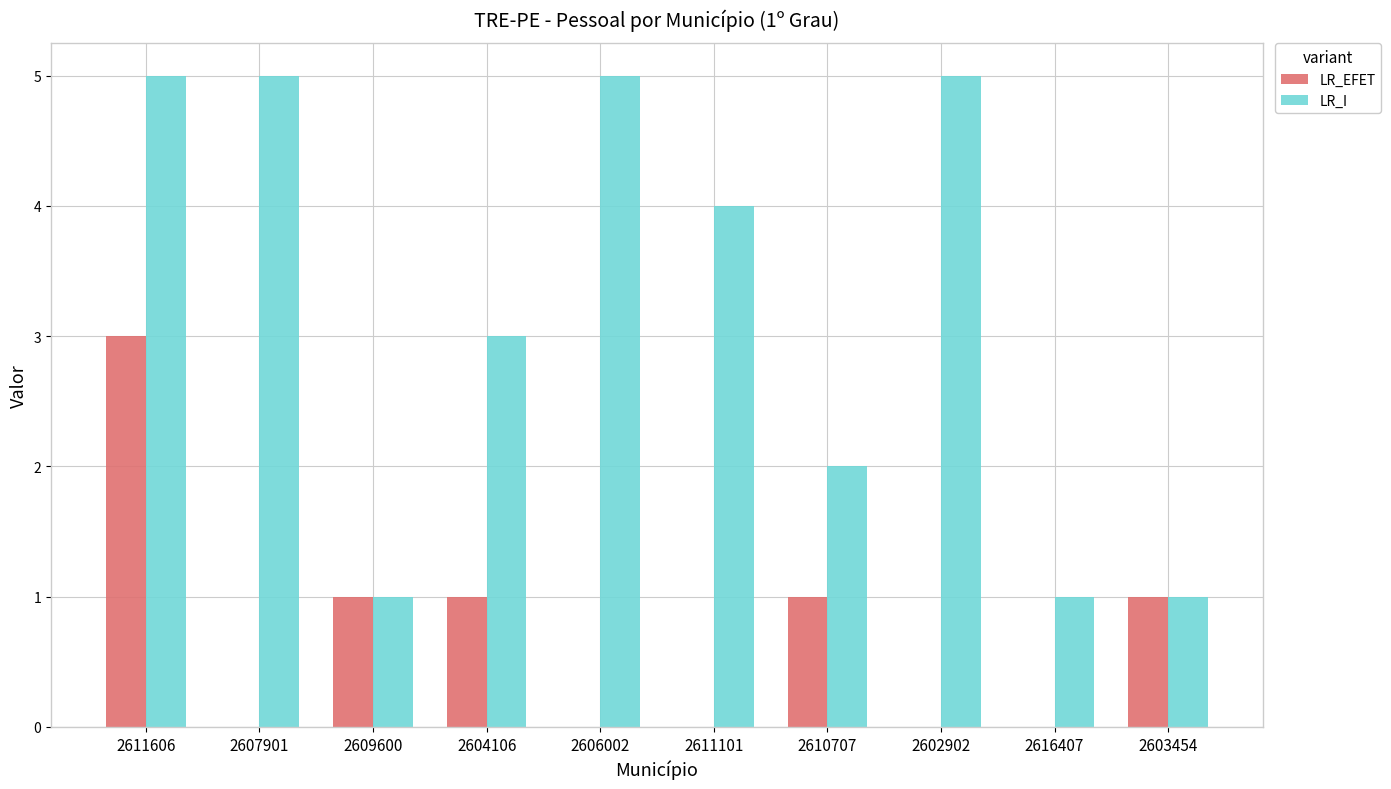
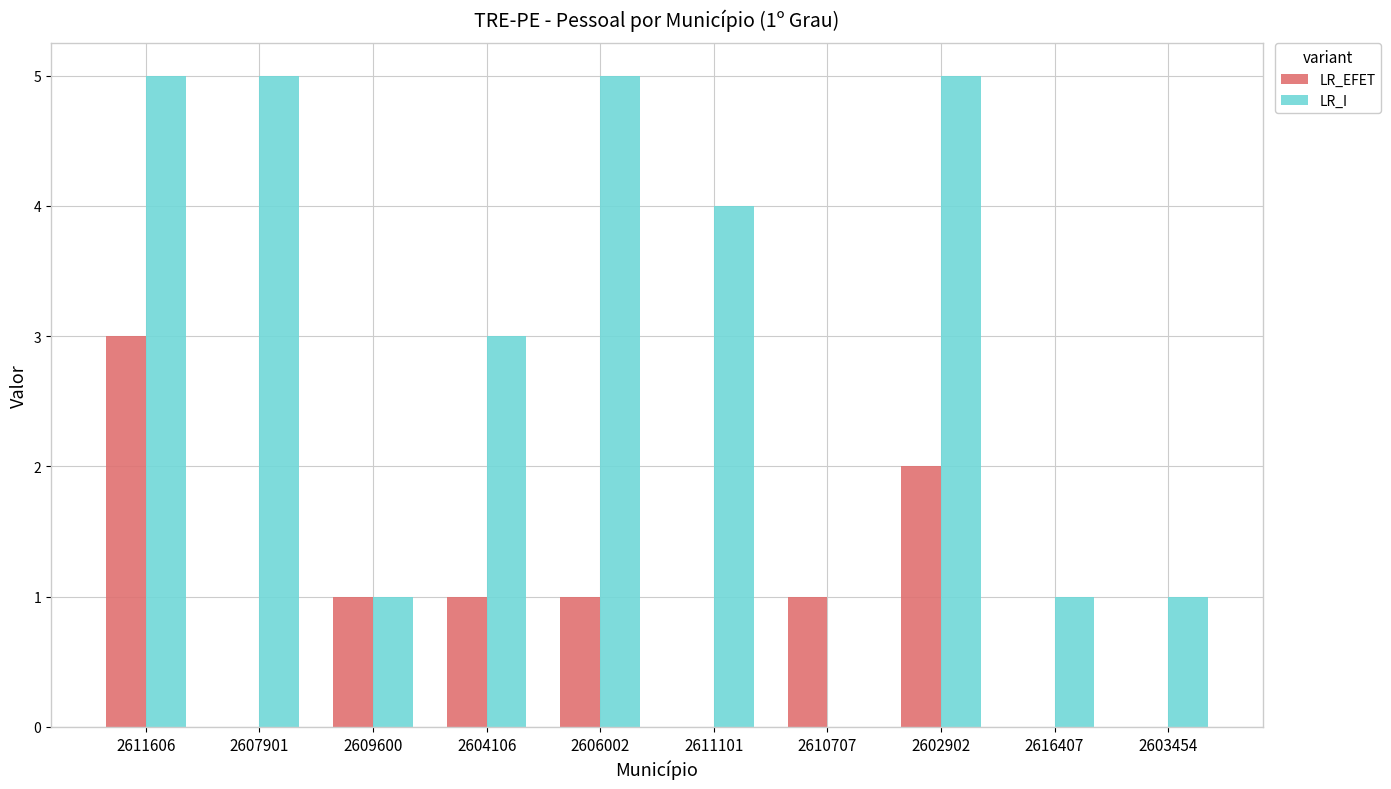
  {
    "LR_EFET": {
      "2611606": 3,
      "2607901": 0,
      "2609600": 1,
      "2604106": 1,
-     "2606002": 0,
+     "2606002": 1,
      "2611101": 0,
      "2610707": 1,
-     "2602902": 0,
+     "2602902": 2,
      "2616407": 0,
-     "2603454": 1
+     "2603454": 0
    },
    "LR_I": {
      "2611606": 5,
      "2607901": 5,
      "2609600": 1,
      "2604106": 3,
      "2606002": 5,
      "2611101": 4,
-     "2610707": 2,
+     "2610707": 0,
      "2602902": 5,
      "2616407": 1,
      "2603454": 1
    }
  }
